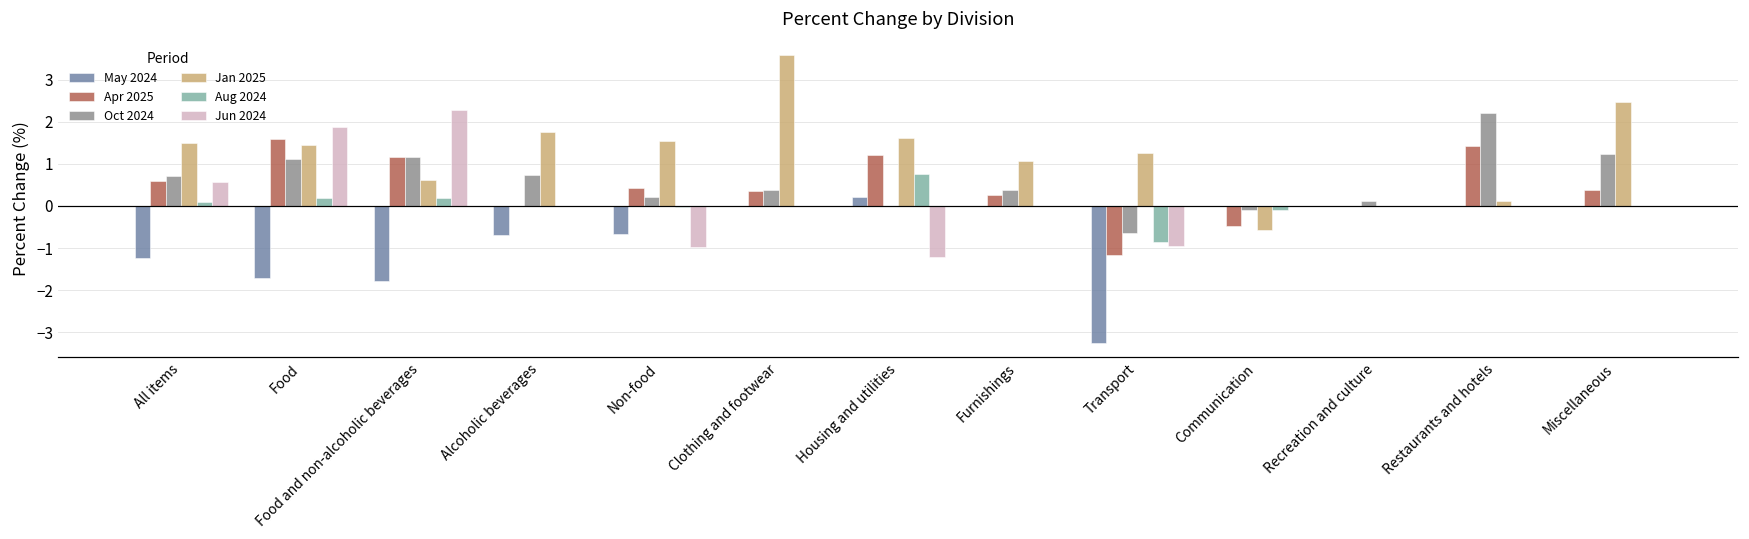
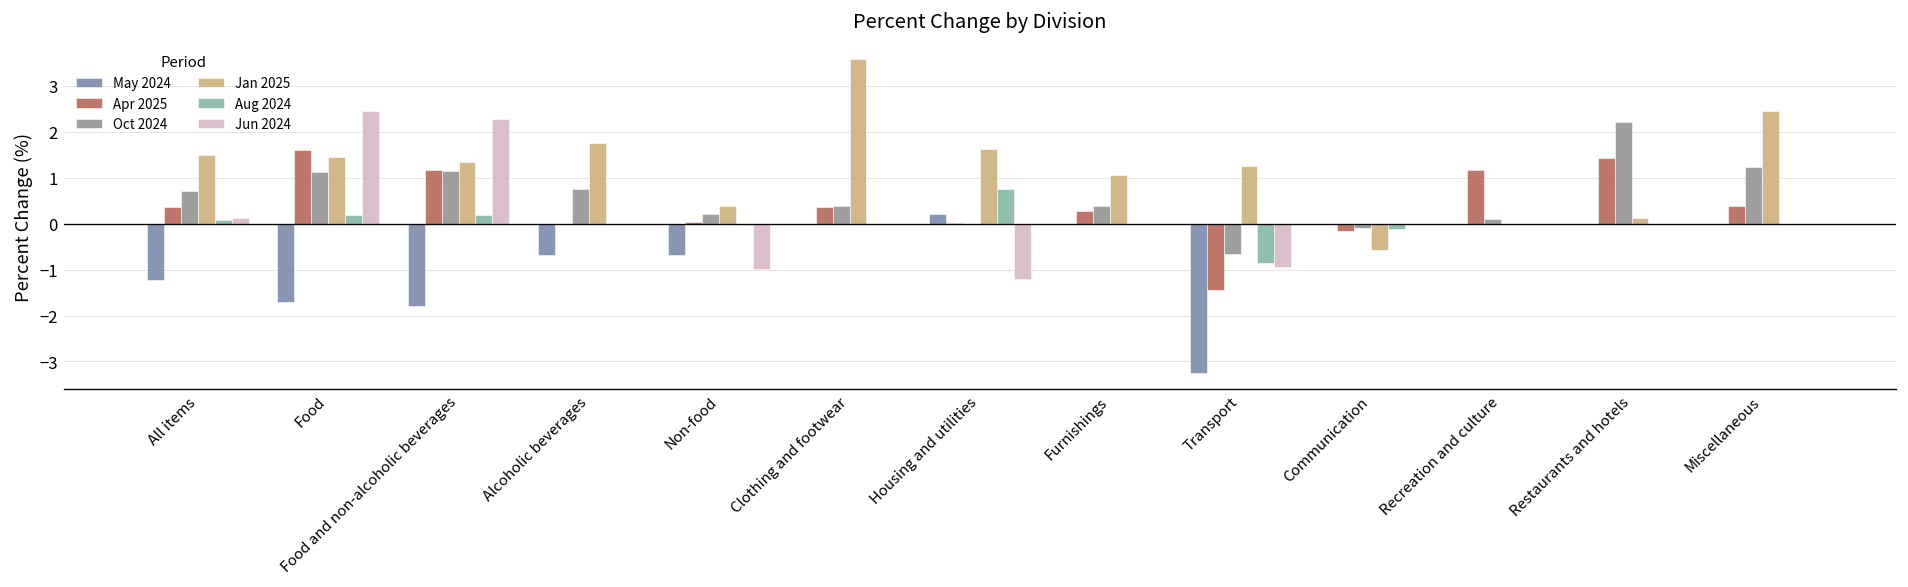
  {
    "Apr 2025": {
-     "All items": 0.6,
+     "All items": 0.4,
      "Food": 1.6,
      "Food and non-alcoholic beverages": 1.2,
-     "Non-food": 0.4,
+     "Non-food": 0.0,
      "Clothing and footwear": 0.4,
-     "Housing and utilities": 1.2,
+     "Housing and utilities": 0.0,
      "Furnishings": 0.3,
-     "Transport": -1.2,
-     "Communication": -0.5,
-     "Recreation and culture": 0.0,
+     "Transport": -1.5,
+     "Communication": -0.2,
+     "Recreation and culture": 1.2,
      "Restaurants and hotels": 1.4,
      "Miscellaneous": 0.4
    },
    "Jan 2025": {
      "All items": 1.5,
      "Food": 1.5,
-     "Food and non-alcoholic beverages": 0.6,
+     "Food and non-alcoholic beverages": 1.3,
      "Alcoholic beverages": 1.7,
-     "Non-food": 1.6,
+     "Non-food": 0.4,
      "Clothing and footwear": 3.6,
      "Housing and utilities": 1.6,
      "Furnishings": 1.1,
      "Transport": 1.3,
      "Communication": -0.6,
      "Recreation and culture": 0.0,
      "Restaurants and hotels": 0.1,
      "Miscellaneous": 2.5
    },
    "Jun 2024": {
-     "All items": 0.6,
-     "Food": 1.9,
+     "All items": 0.1,
+     "Food": 2.5,
      "Food and non-alcoholic beverages": 2.3,
      "Alcoholic beverages": 0.0,
      "Non-food": -1.0,
      "Clothing and footwear": 0.0,
      "Housing and utilities": -1.2,
      "Furnishings": 0.0,
      "Transport": -0.9,
      "Communication": 0.0,
      "Recreation and culture": 0.0,
      "Restaurants and hotels": 0.0,
      "Miscellaneous": 0.0
    }
  }
